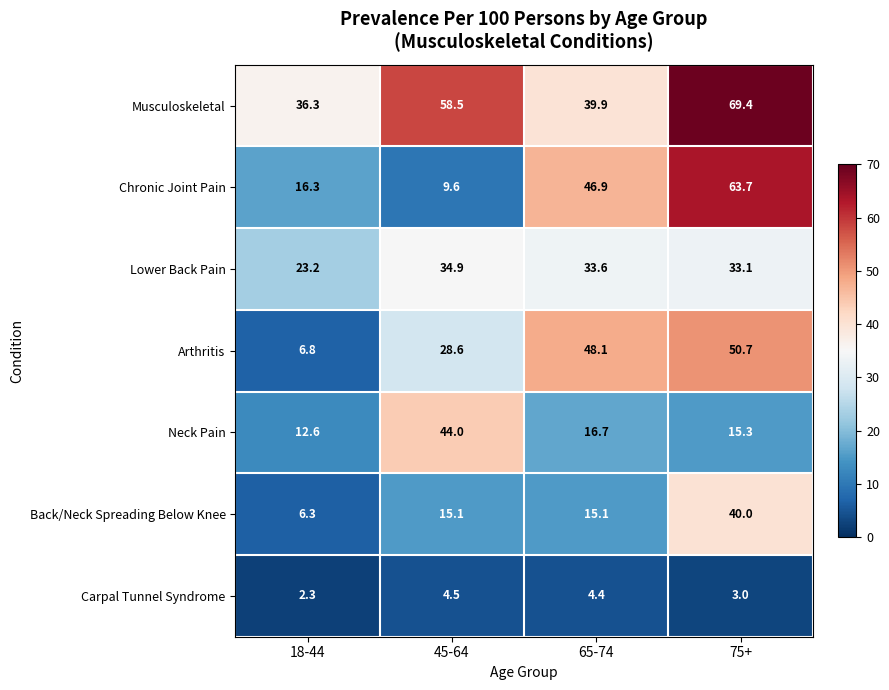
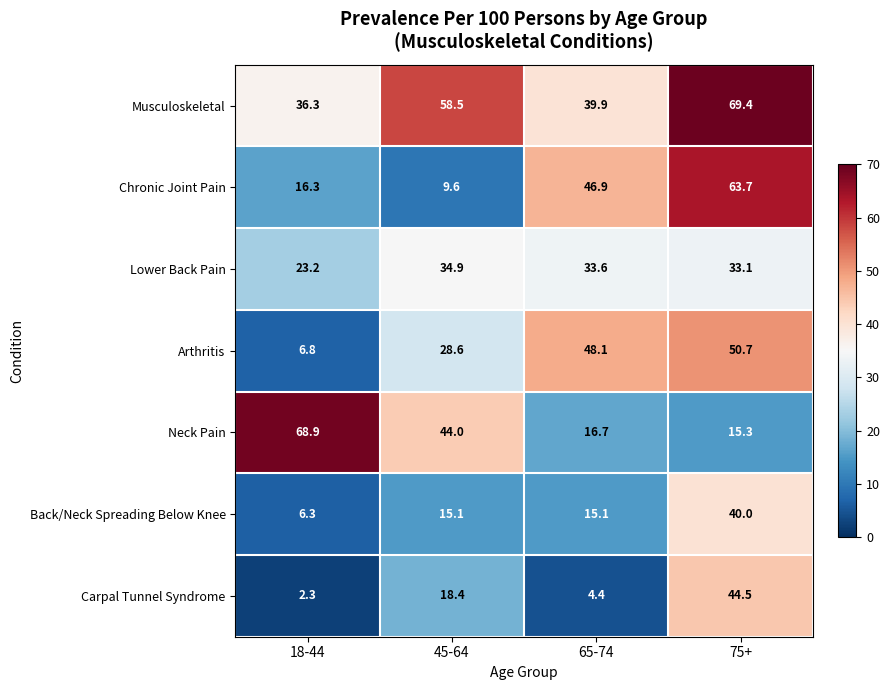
  {
    "Musculoskeletal": {
      "18-44": 36.3,
      "45-64": 58.5,
      "65-74": 39.9,
      "75+": 69.4
    },
    "Chronic Joint Pain": {
      "18-44": 16.3,
      "45-64": 9.6,
      "65-74": 46.9,
      "75+": 63.7
    },
    "Lower Back Pain": {
      "18-44": 23.2,
      "45-64": 34.9,
      "65-74": 33.6,
      "75+": 33.1
    },
    "Arthritis": {
      "18-44": 6.8,
      "45-64": 28.6,
      "65-74": 48.1,
      "75+": 50.7
    },
    "Neck Pain": {
-     "18-44": 12.6,
+     "18-44": 68.9,
      "45-64": 44.0,
      "65-74": 16.7,
      "75+": 15.3
    },
    "Back/Neck Spreading Below Knee": {
      "18-44": 6.3,
      "45-64": 15.1,
      "65-74": 15.1,
      "75+": 40.0
    },
    "Carpal Tunnel Syndrome": {
      "18-44": 2.3,
-     "45-64": 4.5,
+     "45-64": 18.4,
      "65-74": 4.4,
-     "75+": 3.0
+     "75+": 44.5
    }
  }
